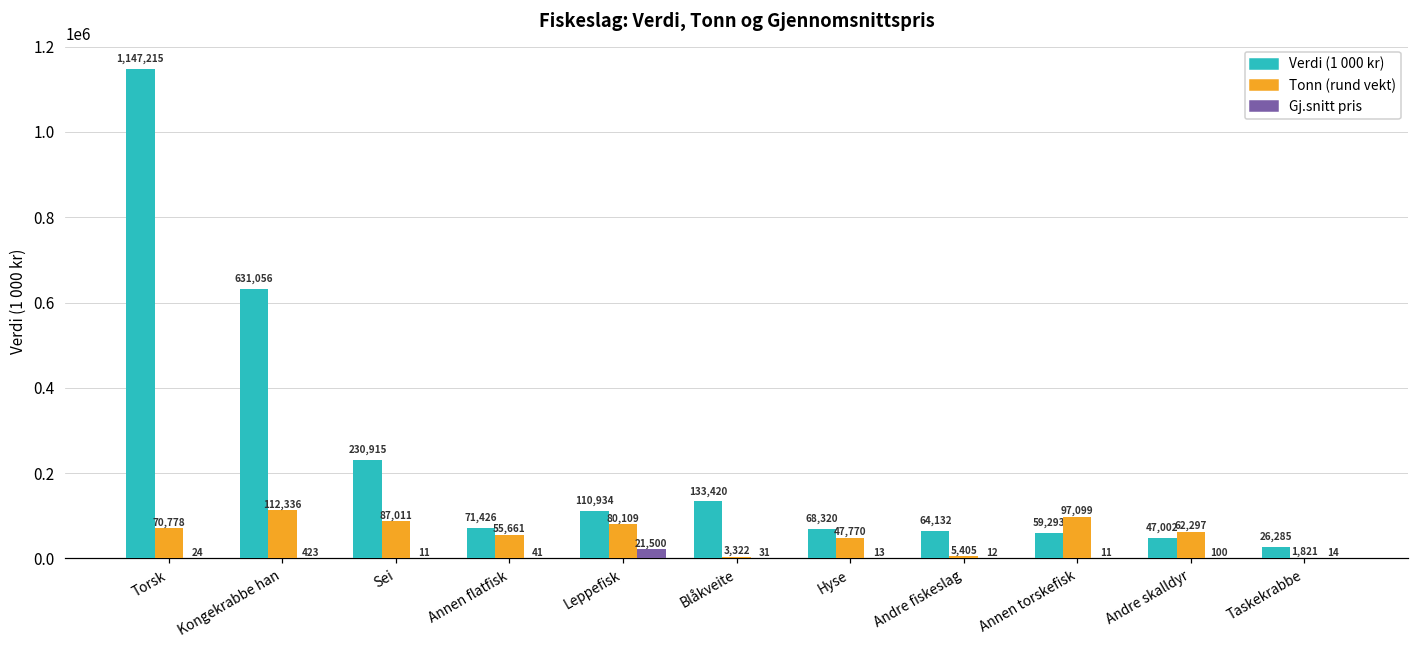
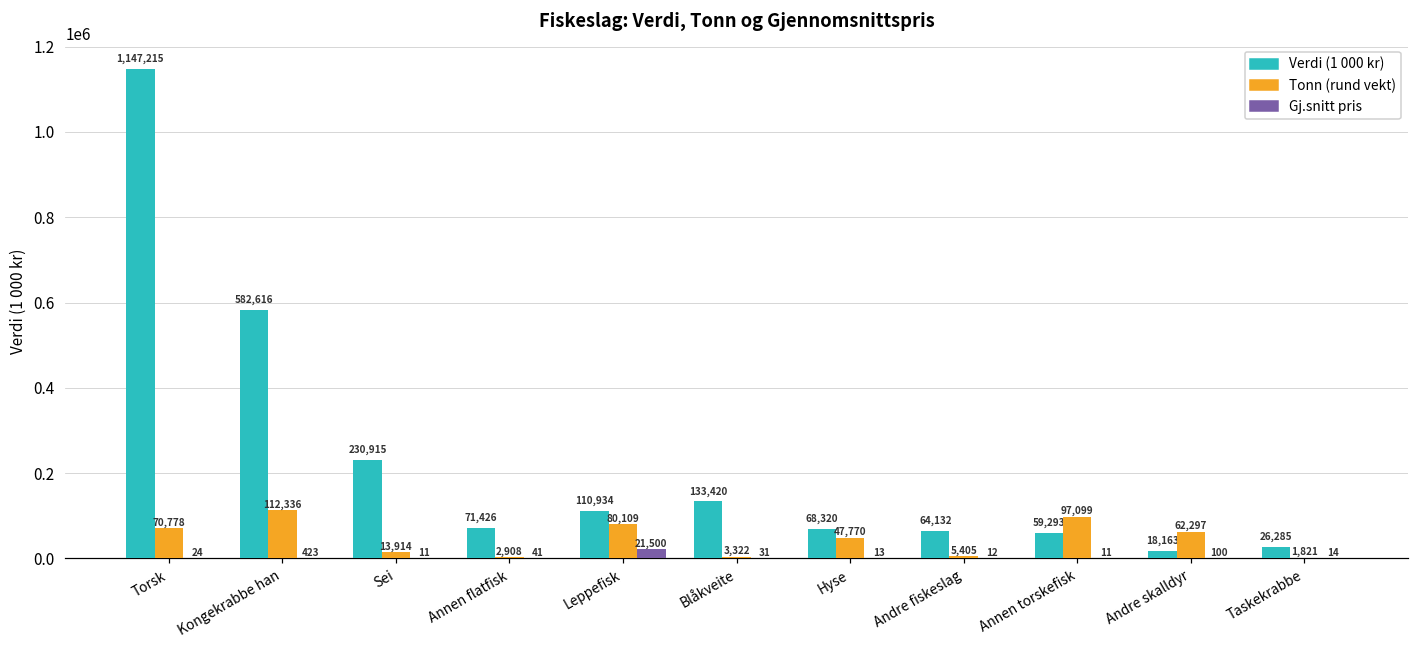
  {
    "Verdi (1 000 kr)": {
      "Torsk": "1,147,215",
-     "Kongekrabbe han": "631,056",
+     "Kongekrabbe han": "582,616",
      "Sei": "230,915",
      "Annen flatfisk": "71,426",
      "Leppefisk": "110,934",
      "Blåkveite": "133,420",
      "Hyse": "68,320",
      "Andre fiskeslag": "64,132",
      "Annen torskefisk": "59,293",
-     "Andre skalldyr": "47,002",
+     "Andre skalldyr": "18,163",
      "Taskekrabbe": "26,285"
    },
    "Tonn (rund vekt)": {
      "Torsk": "70,778",
      "Kongekrabbe han": "112,336",
-     "Sei": "87,011",
-     "Annen flatfisk": "55,661",
+     "Sei": "13,914",
+     "Annen flatfisk": "2,908",
      "Leppefisk": "80,109",
      "Blåkveite": "3,322",
      "Hyse": "47,770",
      "Andre fiskeslag": "5,405",
      "Annen torskefisk": "97,099",
      "Andre skalldyr": "62,297",
      "Taskekrabbe": "1,821"
    },
    "Gj.snitt pris": {
      "Torsk": "24",
      "Kongekrabbe han": "423",
      "Sei": "11",
      "Annen flatfisk": "41",
      "Leppefisk": "21,500",
      "Blåkveite": "31",
      "Hyse": "13",
      "Andre fiskeslag": "12",
      "Annen torskefisk": "11",
      "Andre skalldyr": "100",
      "Taskekrabbe": "14"
    }
  }
